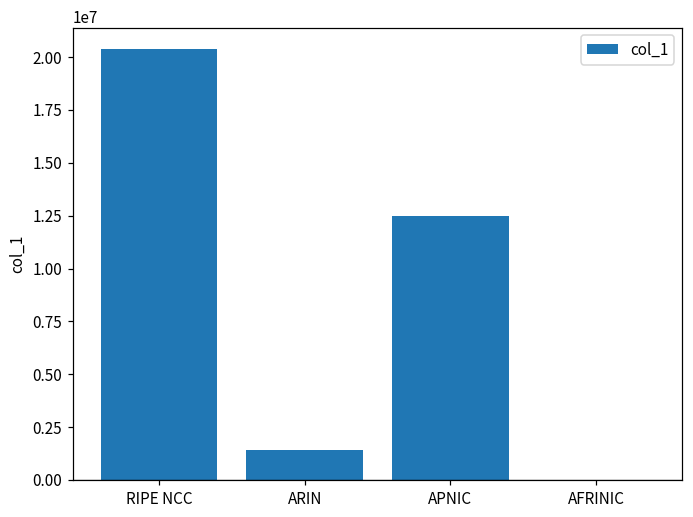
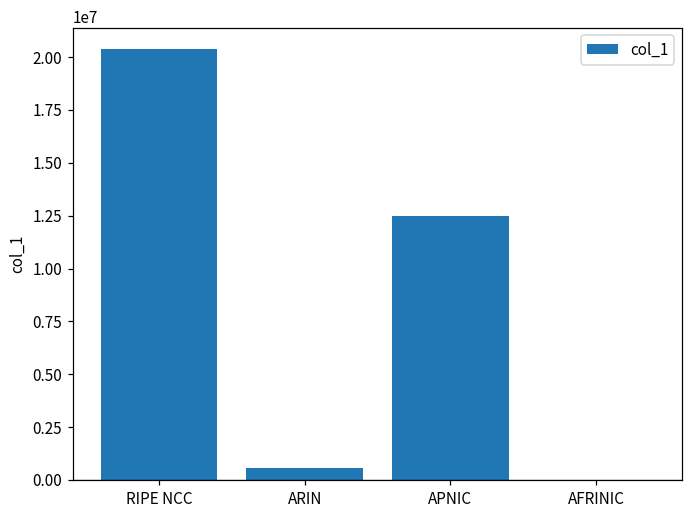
  {
    "RIPE NCC": 20400000,
-   "ARIN": 1400000,
+   "ARIN": 600000,
    "APNIC": 12500000
  }
